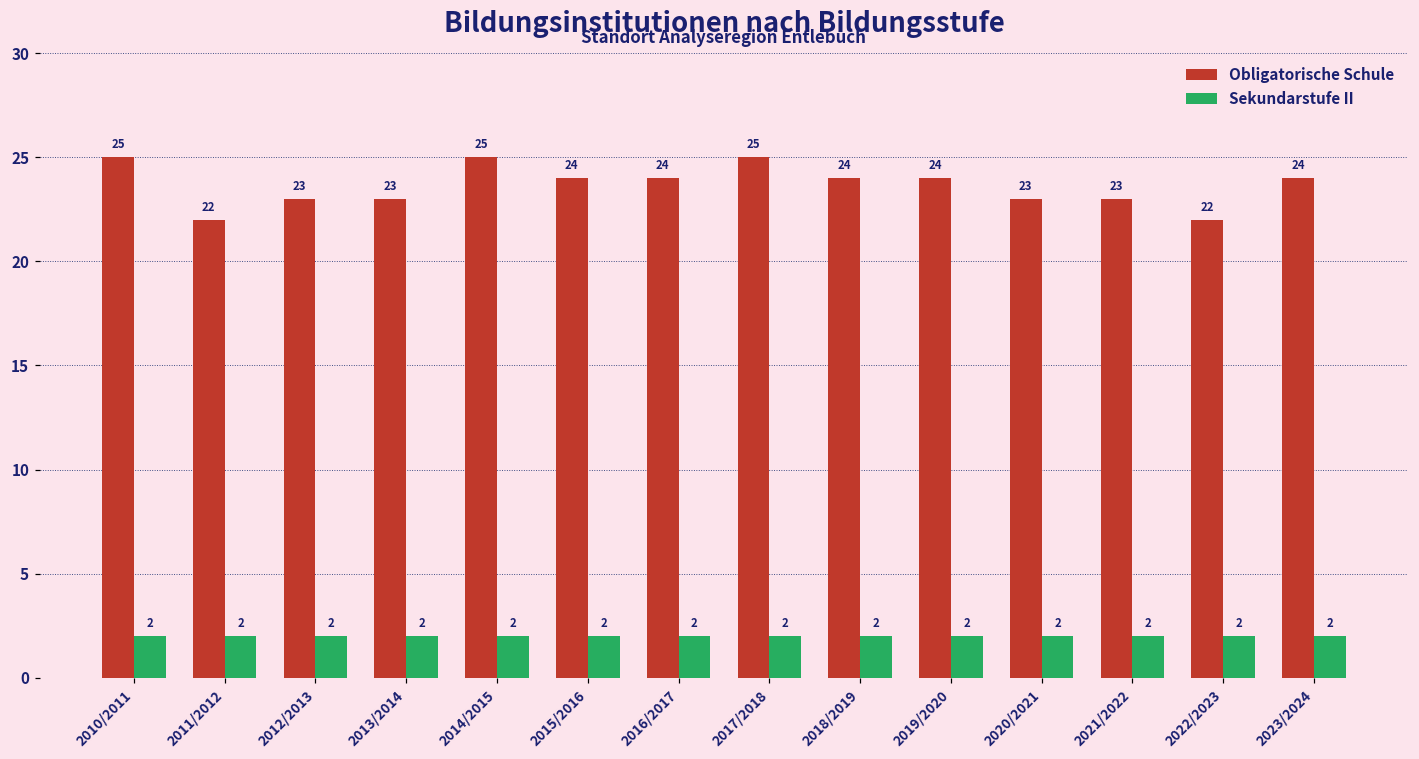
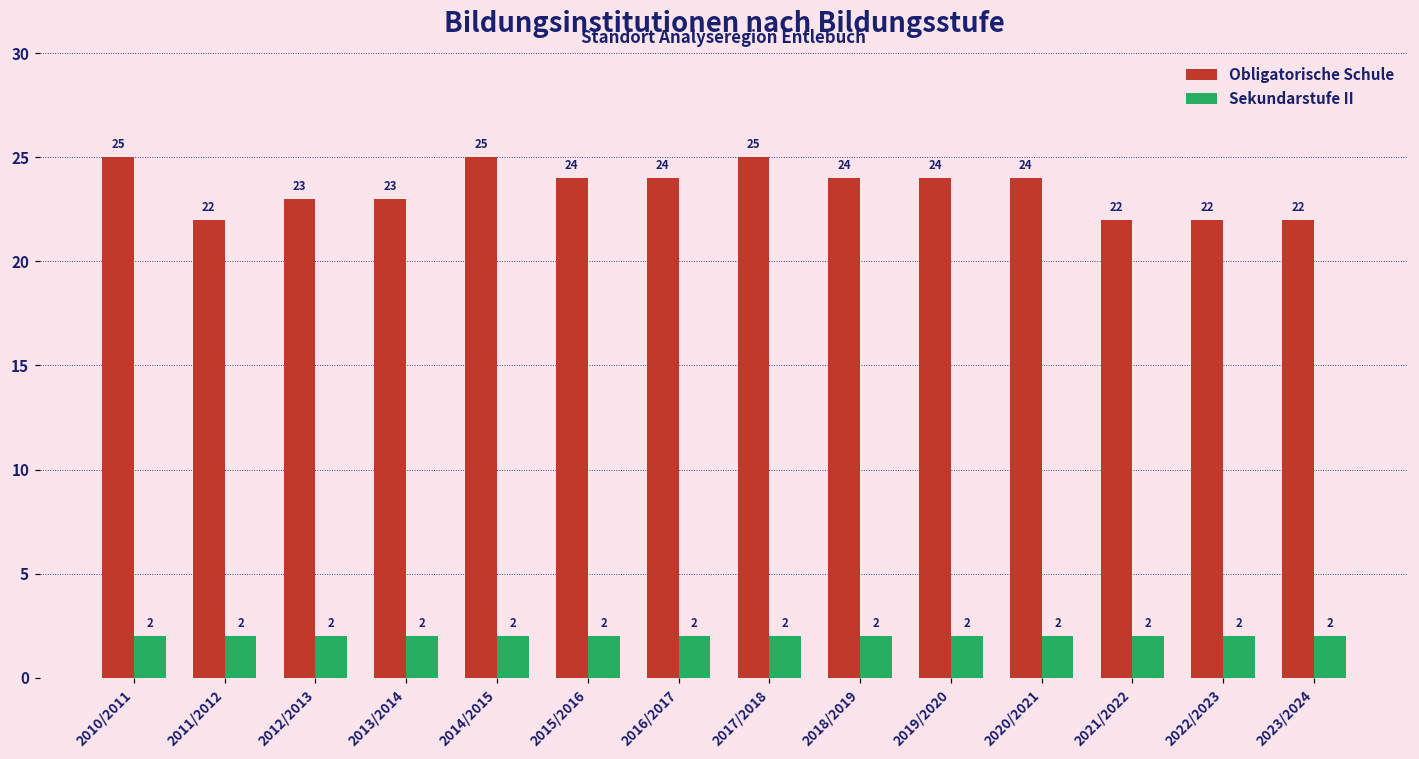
  {
    "Obligatorische Schule": {
      "2010/2011": 25,
      "2011/2012": 22,
      "2012/2013": 23,
      "2013/2014": 23,
      "2014/2015": 25,
      "2015/2016": 24,
      "2016/2017": 24,
      "2017/2018": 25,
      "2018/2019": 24,
      "2019/2020": 24,
-     "2020/2021": 23,
-     "2021/2022": 23,
+     "2020/2021": 24,
+     "2021/2022": 22,
      "2022/2023": 22,
-     "2023/2024": 24
+     "2023/2024": 22
    },
    "Sekundarstufe II": {
      "2010/2011": 2,
      "2011/2012": 2,
      "2012/2013": 2,
      "2013/2014": 2,
      "2014/2015": 2,
      "2015/2016": 2,
      "2016/2017": 2,
      "2017/2018": 2,
      "2018/2019": 2,
      "2019/2020": 2,
      "2020/2021": 2,
      "2021/2022": 2,
      "2022/2023": 2,
      "2023/2024": 2
    }
  }
